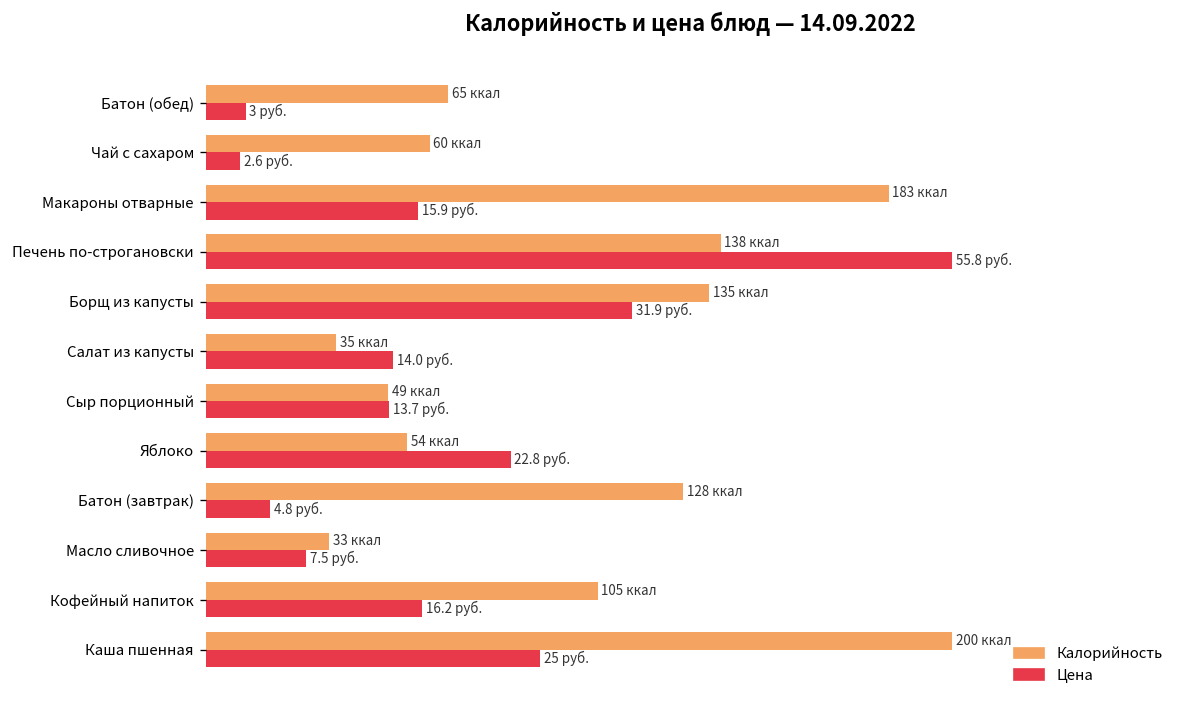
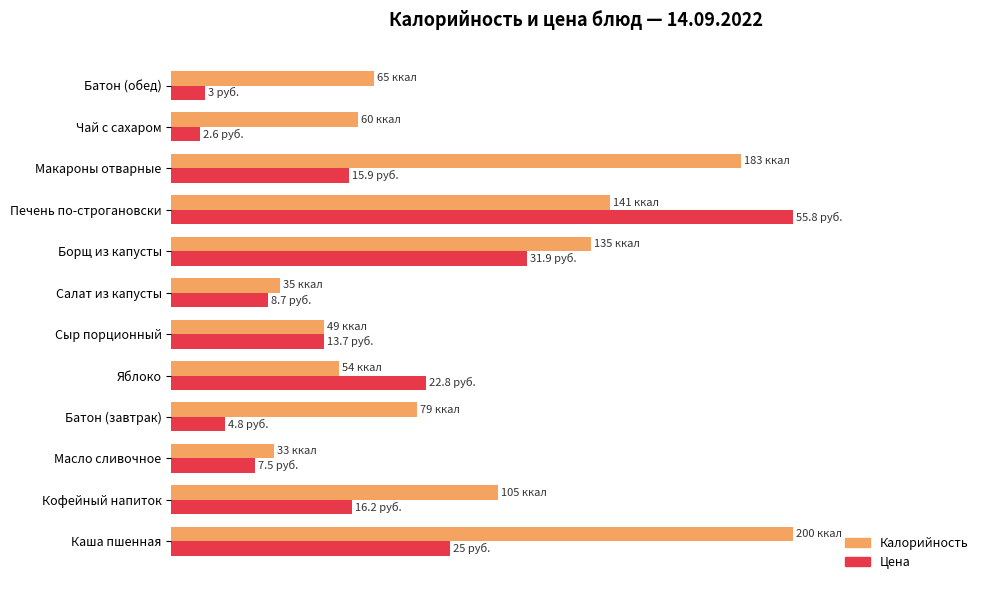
  {
    "Калорийность": {
-     "Печень по-строгановски": 138,
-     "Батон (завтрак)": 128
+     "Печень по-строгановски": 141,
+     "Батон (завтрак)": 79
    },
    "Цена": {
-     "Салат из капусты": 14.0
+     "Салат из капусты": 8.7
    }
  }
